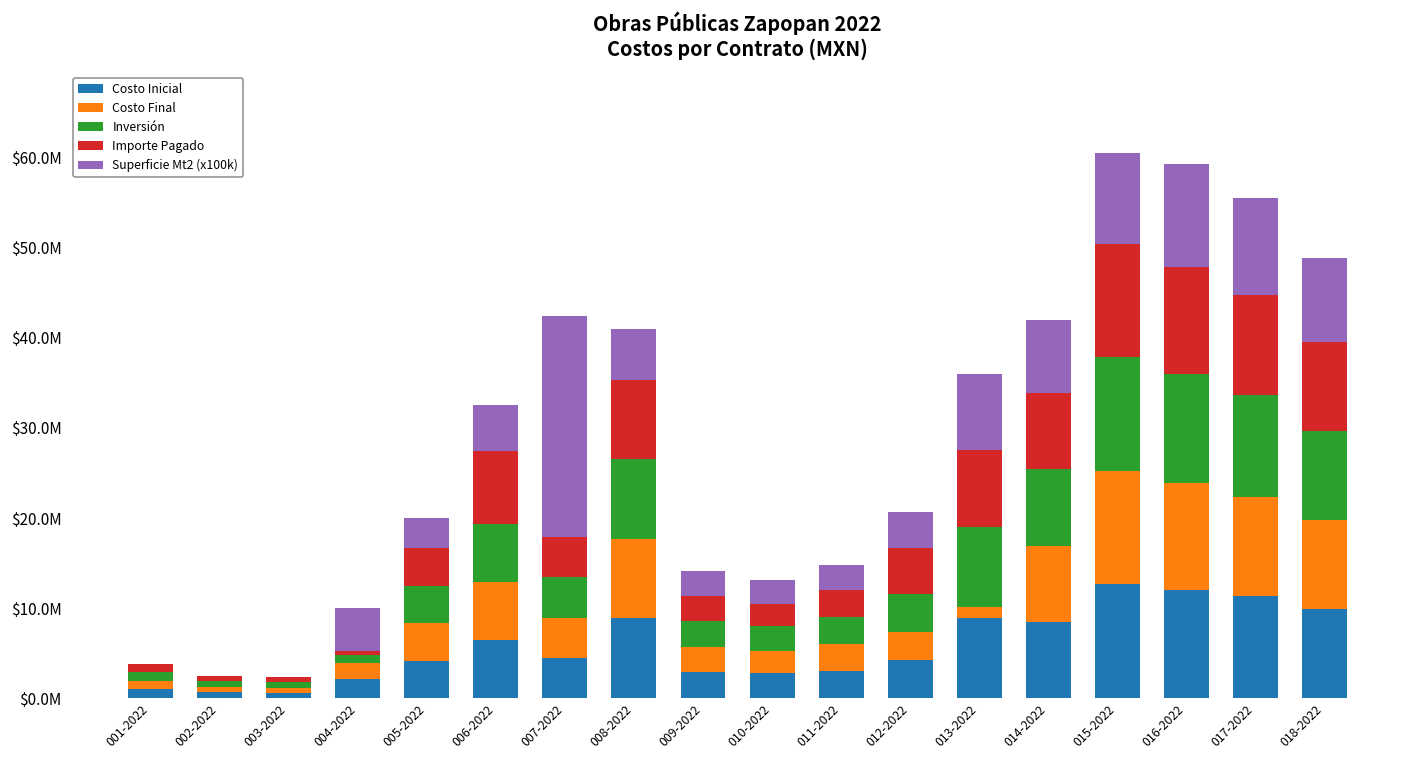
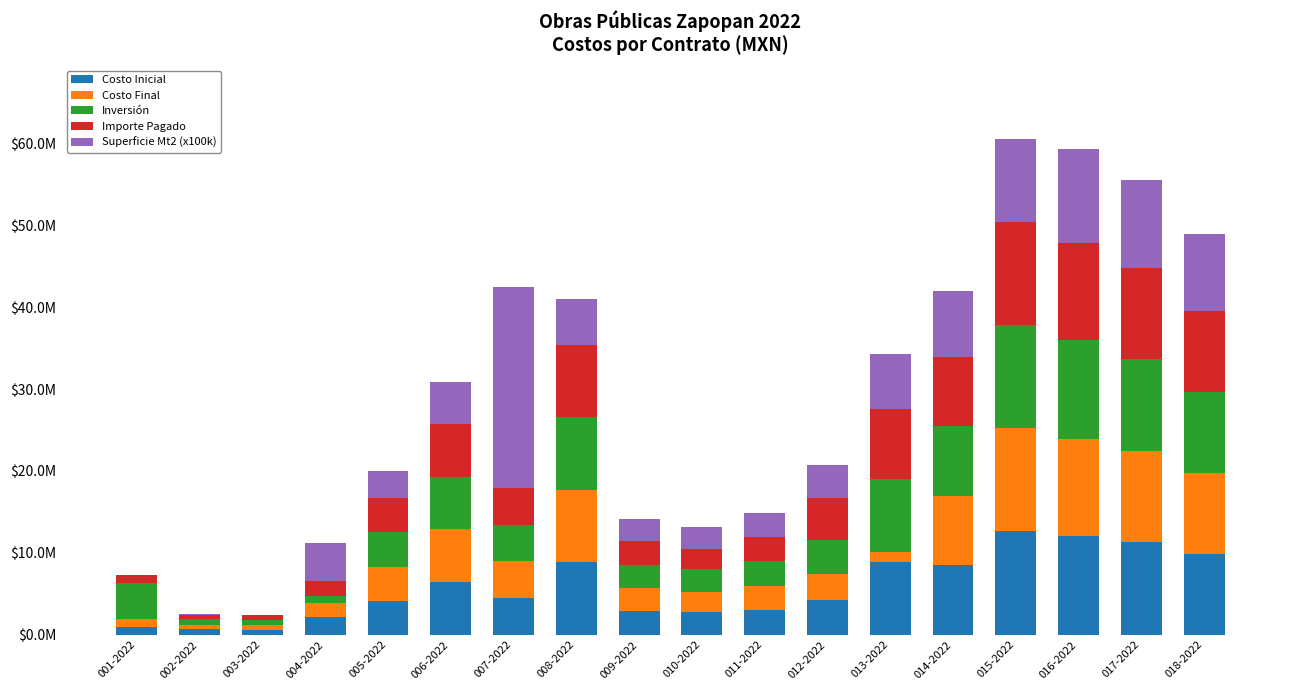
  {
    "Costo Inicial": {
      "001-2022": "$1000000",
      "002-2022": "$1000000",
      "003-2022": "$1000000",
      "004-2022": "$2000000",
      "005-2022": "$4000000",
      "006-2022": "$6000000",
      "007-2022": "$4000000",
      "008-2022": "$9000000",
      "009-2022": "$3000000",
      "010-2022": "$3000000",
      "011-2022": "$3000000",
      "012-2022": "$4000000",
      "013-2022": "$9000000",
      "014-2022": "$9000000",
      "015-2022": "$13000000",
      "016-2022": "$12000000",
      "017-2022": "$11000000",
      "018-2022": "$10000000"
    },
    "Costo Final": {
      "001-2022": "$1000000",
      "002-2022": "$1000000",
      "003-2022": "$1000000",
      "004-2022": "$2000000",
      "005-2022": "$4000000",
      "006-2022": "$6000000",
      "007-2022": "$4000000",
      "008-2022": "$9000000",
      "009-2022": "$3000000",
      "010-2022": "$2000000",
      "011-2022": "$3000000",
      "012-2022": "$3000000",
      "013-2022": "$1000000",
      "014-2022": "$8000000",
      "015-2022": "$13000000",
      "016-2022": "$12000000",
      "017-2022": "$11000000",
      "018-2022": "$10000000"
    },
    "Inversión": {
-     "001-2022": "$1000000",
+     "001-2022": "$4000000",
      "002-2022": "$1000000",
      "003-2022": "$1000000",
      "004-2022": "$1000000",
      "005-2022": "$4000000",
      "006-2022": "$6000000",
      "007-2022": "$4000000",
      "008-2022": "$9000000",
      "009-2022": "$3000000",
      "010-2022": "$3000000",
      "011-2022": "$3000000",
      "012-2022": "$4000000",
      "013-2022": "$9000000",
      "014-2022": "$9000000",
      "015-2022": "$13000000",
      "016-2022": "$12000000",
      "017-2022": "$11000000",
      "018-2022": "$10000000"
    },
    "Importe Pagado": {
      "001-2022": "$1000000",
      "002-2022": "$1000000",
      "003-2022": "$1000000",
-     "004-2022": "$1000000",
+     "004-2022": "$2000000",
      "005-2022": "$4000000",
-     "006-2022": "$8000000",
+     "006-2022": "$6000000",
      "007-2022": "$4000000",
      "008-2022": "$9000000",
      "009-2022": "$3000000",
      "010-2022": "$2000000",
      "011-2022": "$3000000",
      "012-2022": "$5000000",
      "013-2022": "$9000000",
      "014-2022": "$8000000",
      "015-2022": "$13000000",
      "016-2022": "$12000000",
      "017-2022": "$11000000",
      "018-2022": "$10000000"
    },
    "Superficie Mt2 (x100k)": {
      "004-2022": "$5000000",
      "005-2022": "$3000000",
      "006-2022": "$5000000",
      "007-2022": "$25000000",
      "008-2022": "$6000000",
      "009-2022": "$3000000",
      "010-2022": "$3000000",
      "011-2022": "$3000000",
      "012-2022": "$4000000",
-     "013-2022": "$8000000",
+     "013-2022": "$7000000",
      "014-2022": "$8000000",
      "015-2022": "$10000000",
      "016-2022": "$11000000",
      "017-2022": "$11000000",
      "018-2022": "$9000000"
    }
  }
